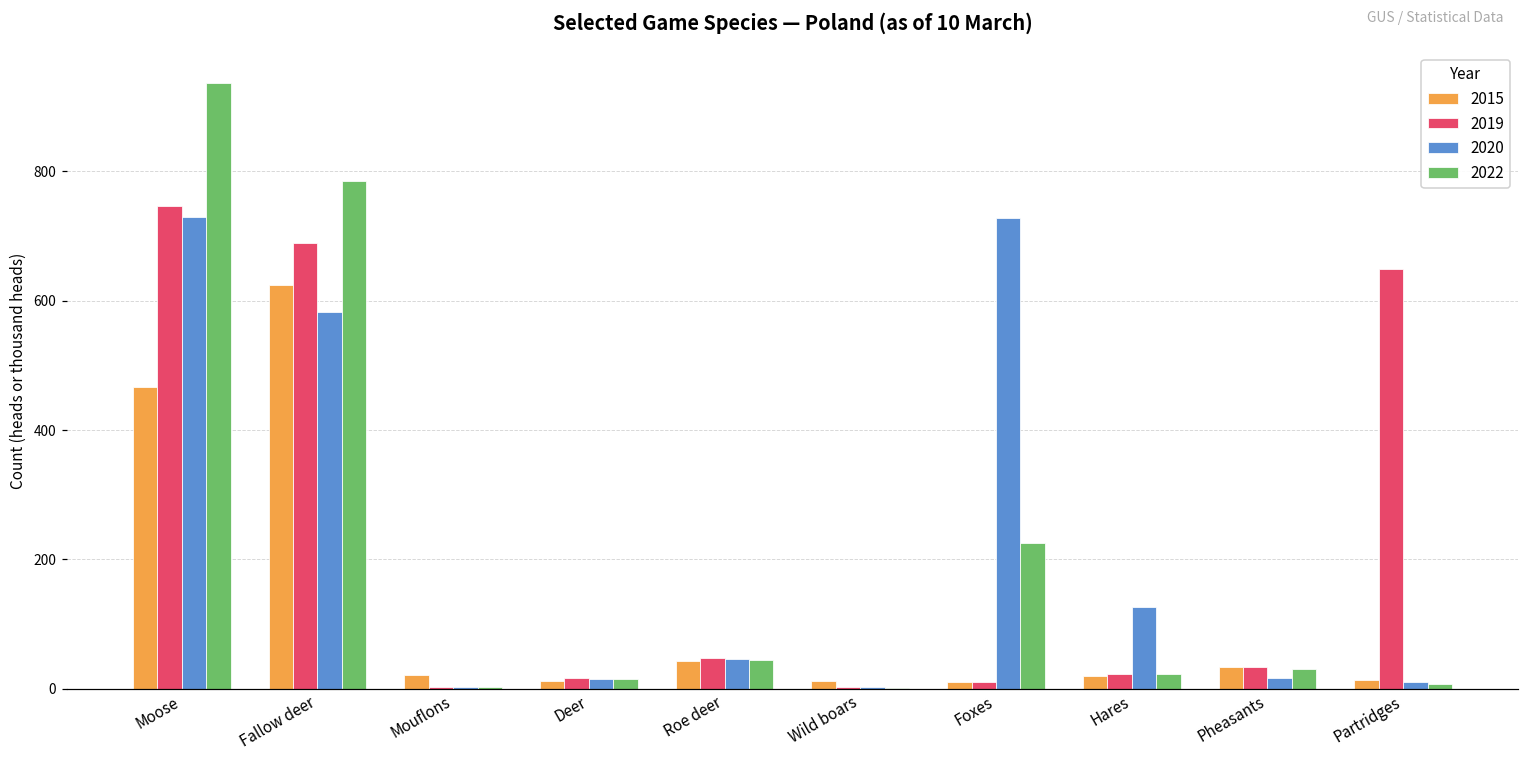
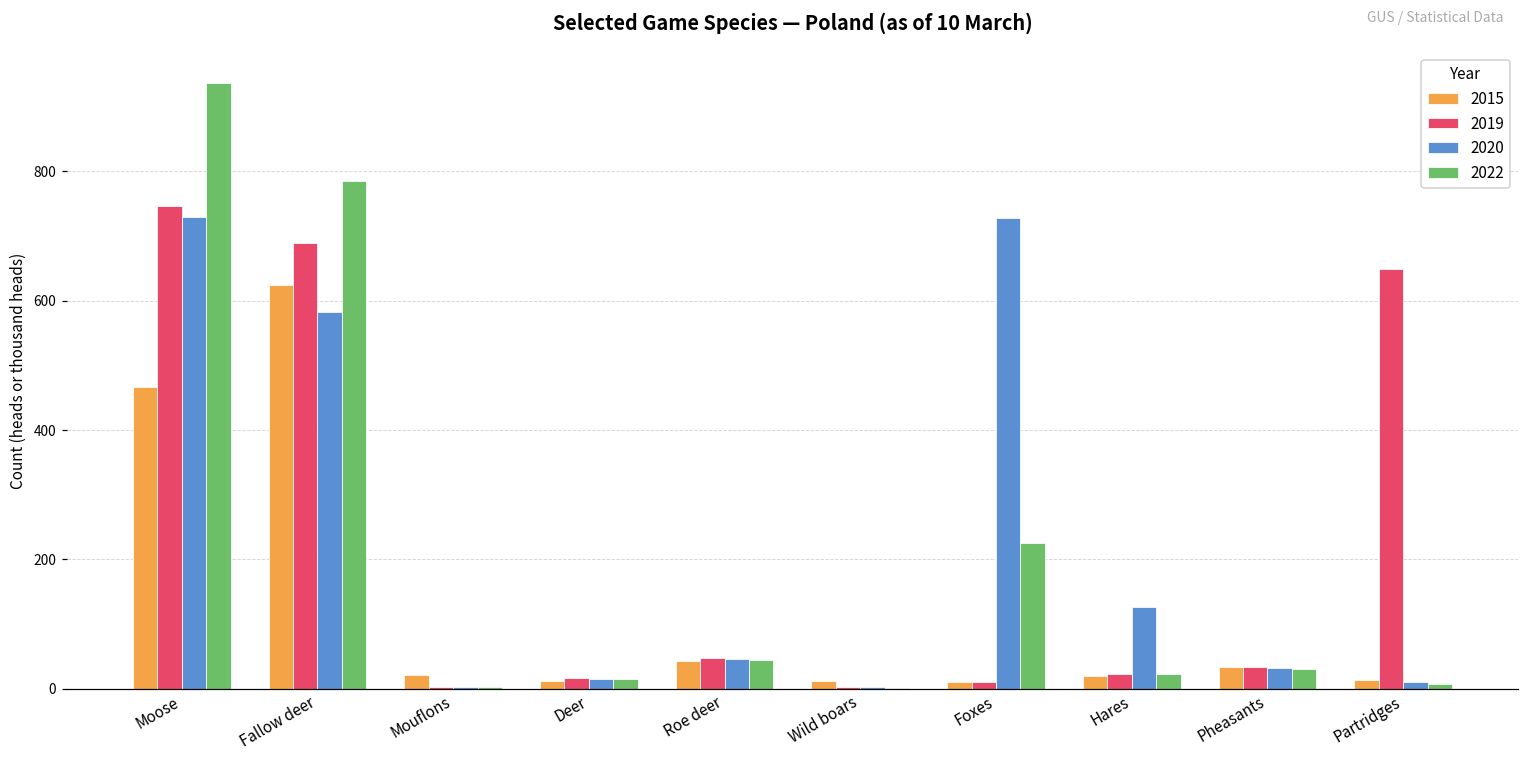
  {
    "2015": {
      "Moose": 470,
      "Fallow deer": 620,
      "Mouflons": 20,
      "Deer": 10,
      "Roe deer": 40,
      "Wild boars": 10,
      "Foxes": 10,
      "Hares": 20,
      "Pheasants": 30,
      "Partridges": 10
    },
    "2019": {
      "Moose": 750,
      "Fallow deer": 690,
      "Deer": 20,
      "Roe deer": 50,
      "Foxes": 10,
      "Hares": 20,
      "Pheasants": 30,
      "Partridges": 650
    },
    "2020": {
      "Moose": 730,
      "Fallow deer": 580,
      "Deer": 20,
      "Roe deer": 50,
      "Foxes": 730,
      "Hares": 130,
-     "Pheasants": 20,
+     "Pheasants": 30,
      "Partridges": 10
    },
    "2022": {
      "Moose": 940,
      "Fallow deer": 790,
      "Deer": 20,
      "Roe deer": 50,
      "Foxes": 230,
      "Hares": 20,
      "Pheasants": 30,
      "Partridges": 10
    }
  }
